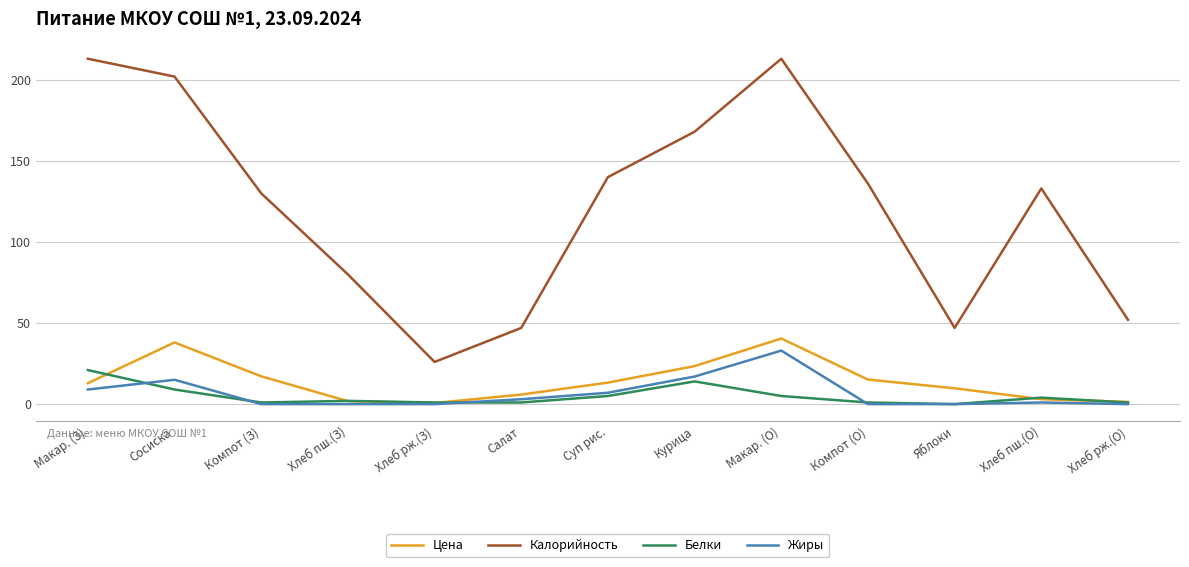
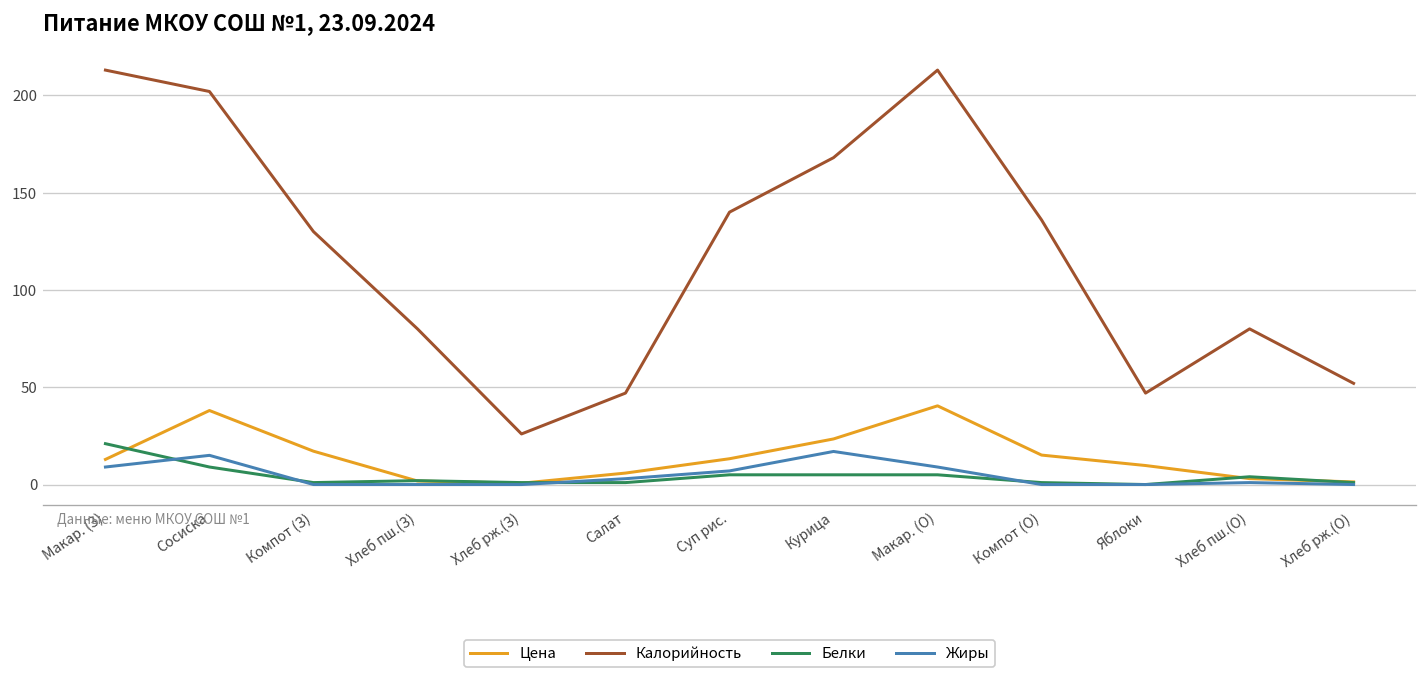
  {
    "Цена": {
      "Макар. (З)": 13,
      "Сосиска": 38,
      "Компот (З)": 17,
      "Салат": 6,
      "Суп рис.": 13,
      "Курица": 23,
      "Макар. (О)": 40,
      "Компот (О)": 15,
      "Яблоки": 10
    },
    "Калорийность": {
      "Макар. (З)": 213,
      "Сосиска": 202,
      "Компот (З)": 130,
      "Хлеб пш.(З)": 80,
      "Хлеб рж.(З)": 26,
      "Салат": 47,
      "Суп рис.": 140,
      "Курица": 168,
      "Макар. (О)": 213,
      "Компот (О)": 136,
      "Яблоки": 47,
-     "Хлеб пш.(О)": 133,
+     "Хлеб пш.(О)": 80,
      "Хлеб рж.(О)": 52
    },
    "Белки": {
      "Макар. (З)": 21,
      "Сосиска": 9,
      "Салат": 1,
      "Суп рис.": 5,
-     "Курица": 14,
+     "Курица": 5,
      "Макар. (О)": 5
    },
    "Жиры": {
      "Макар. (З)": 9,
      "Сосиска": 15,
      "Хлеб пш.(З)": 0,
      "Салат": 3,
      "Суп рис.": 7,
      "Курица": 17,
-     "Макар. (О)": 33,
+     "Макар. (О)": 9,
      "Хлеб пш.(О)": 1
    }
  }
